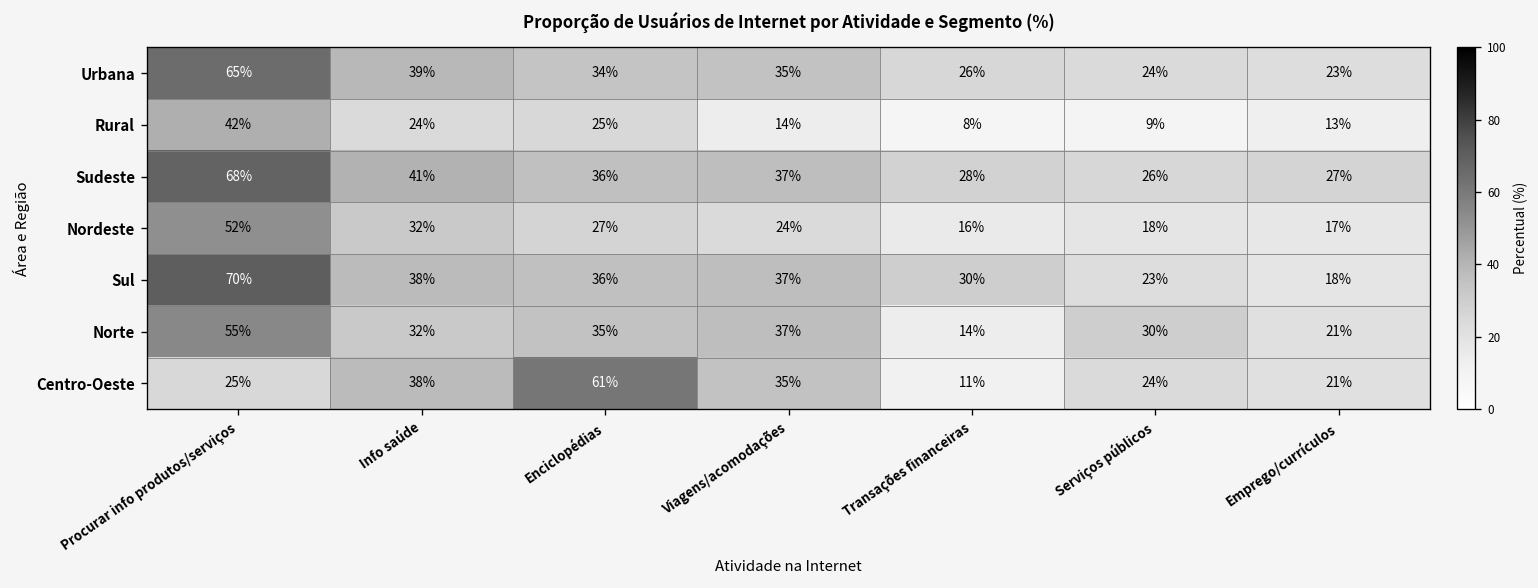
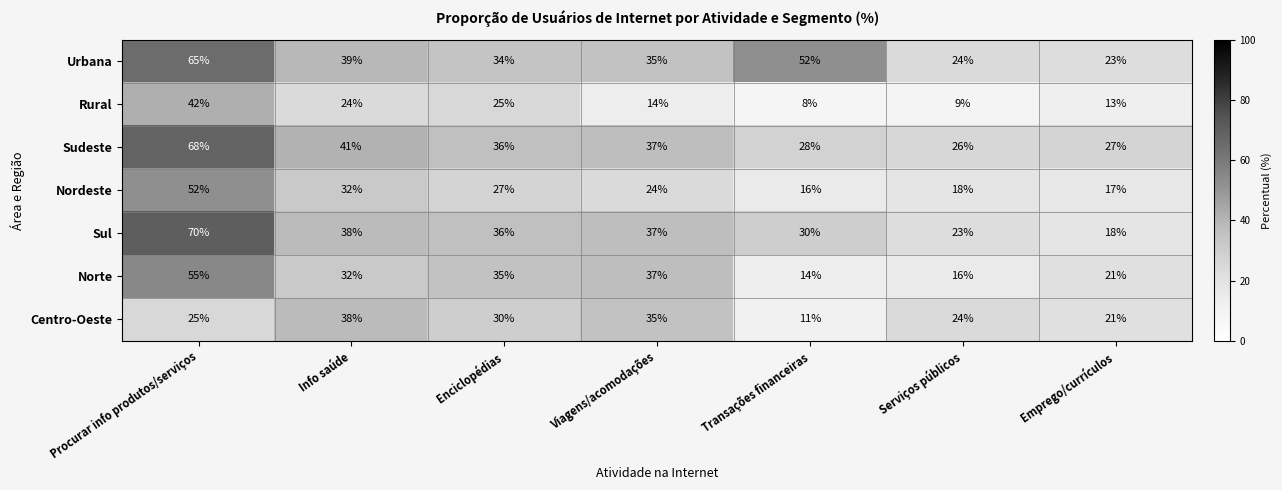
  {
    "Urbana": {
      "Procurar info produtos/serviços": "65%",
      "Info saúde": "39%",
      "Enciclopédias": "34%",
      "Viagens/acomodações": "35%",
-     "Transações financeiras": "26%",
+     "Transações financeiras": "52%",
      "Serviços públicos": "24%",
      "Emprego/currículos": "23%"
    },
    "Rural": {
      "Procurar info produtos/serviços": "42%",
      "Info saúde": "24%",
      "Enciclopédias": "25%",
      "Viagens/acomodações": "14%",
      "Transações financeiras": "8%",
      "Serviços públicos": "9%",
      "Emprego/currículos": "13%"
    },
    "Sudeste": {
      "Procurar info produtos/serviços": "68%",
      "Info saúde": "41%",
      "Enciclopédias": "36%",
      "Viagens/acomodações": "37%",
      "Transações financeiras": "28%",
      "Serviços públicos": "26%",
      "Emprego/currículos": "27%"
    },
    "Nordeste": {
      "Procurar info produtos/serviços": "52%",
      "Info saúde": "32%",
      "Enciclopédias": "27%",
      "Viagens/acomodações": "24%",
      "Transações financeiras": "16%",
      "Serviços públicos": "18%",
      "Emprego/currículos": "17%"
    },
    "Sul": {
      "Procurar info produtos/serviços": "70%",
      "Info saúde": "38%",
      "Enciclopédias": "36%",
      "Viagens/acomodações": "37%",
      "Transações financeiras": "30%",
      "Serviços públicos": "23%",
      "Emprego/currículos": "18%"
    },
    "Norte": {
      "Procurar info produtos/serviços": "55%",
      "Info saúde": "32%",
      "Enciclopédias": "35%",
      "Viagens/acomodações": "37%",
      "Transações financeiras": "14%",
-     "Serviços públicos": "30%",
+     "Serviços públicos": "16%",
      "Emprego/currículos": "21%"
    },
    "Centro-Oeste": {
      "Procurar info produtos/serviços": "25%",
      "Info saúde": "38%",
-     "Enciclopédias": "61%",
+     "Enciclopédias": "30%",
      "Viagens/acomodações": "35%",
      "Transações financeiras": "11%",
      "Serviços públicos": "24%",
      "Emprego/currículos": "21%"
    }
  }
